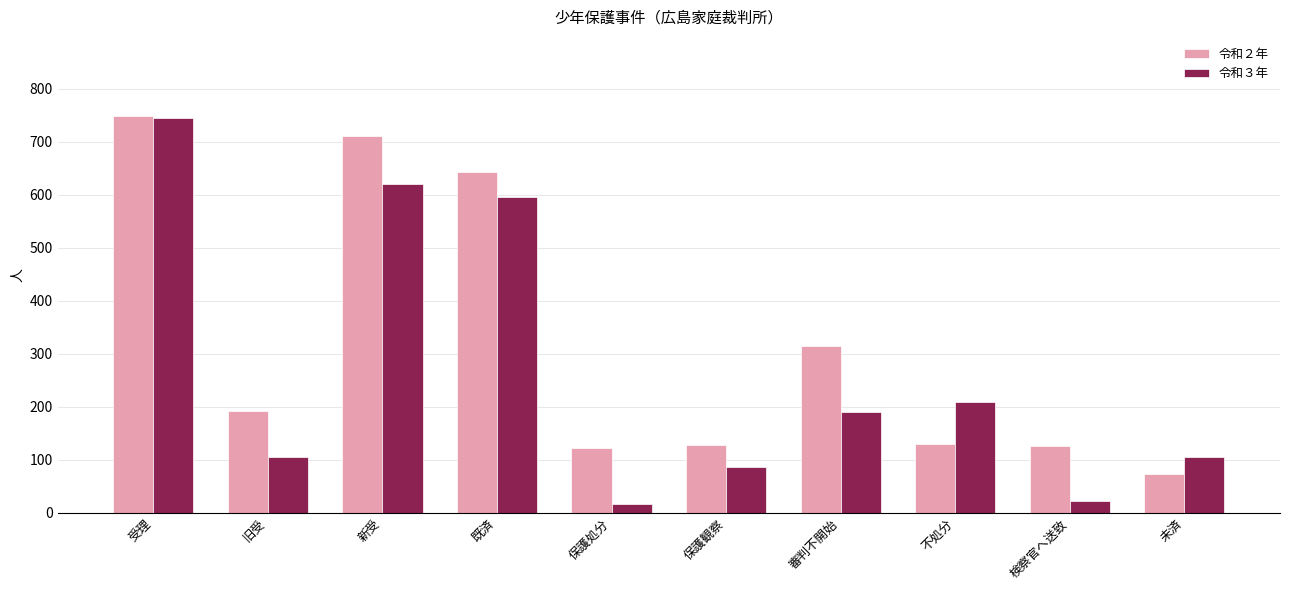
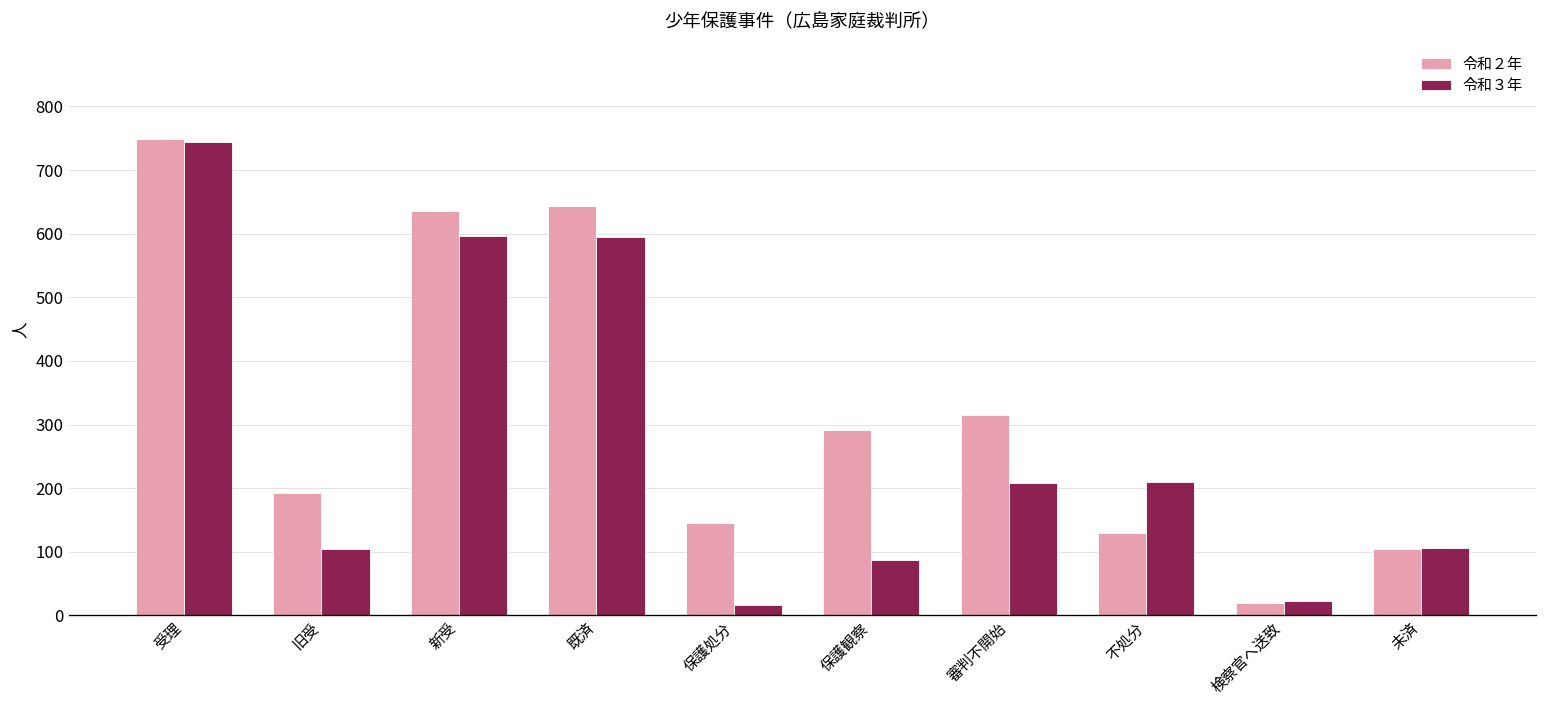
  {
    "令和２年": {
      "受理": 750,
      "旧受": 190,
-     "新受": 710,
+     "新受": 640,
      "既済": 640,
-     "保護処分": 120,
-     "保護観察": 130,
+     "保護処分": 150,
+     "保護観察": 290,
      "審判不開始": 320,
      "不処分": 130,
-     "検察官へ送致": 130,
-     "未済": 70
+     "検察官へ送致": 20,
+     "未済": 110
    },
    "令和３年": {
      "受理": 740,
      "旧受": 110,
-     "新受": 620,
+     "新受": 600,
      "既済": 600,
      "保護処分": 20,
      "保護観察": 90,
-     "審判不開始": 190,
+     "審判不開始": 210,
      "不処分": 210,
      "検察官へ送致": 20,
      "未済": 110
    }
  }
